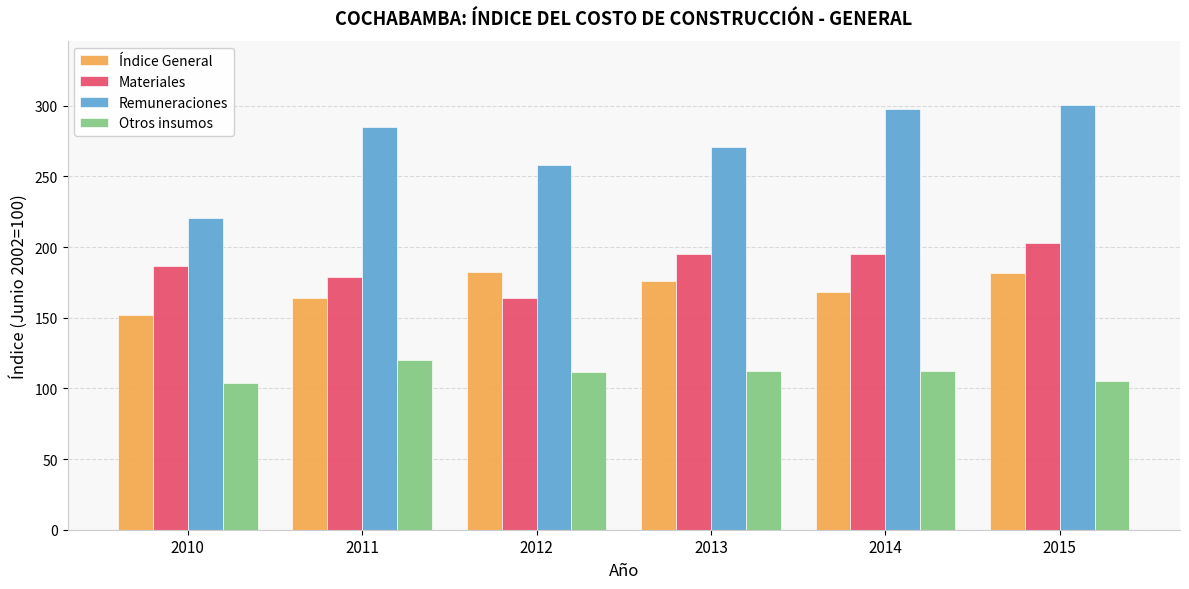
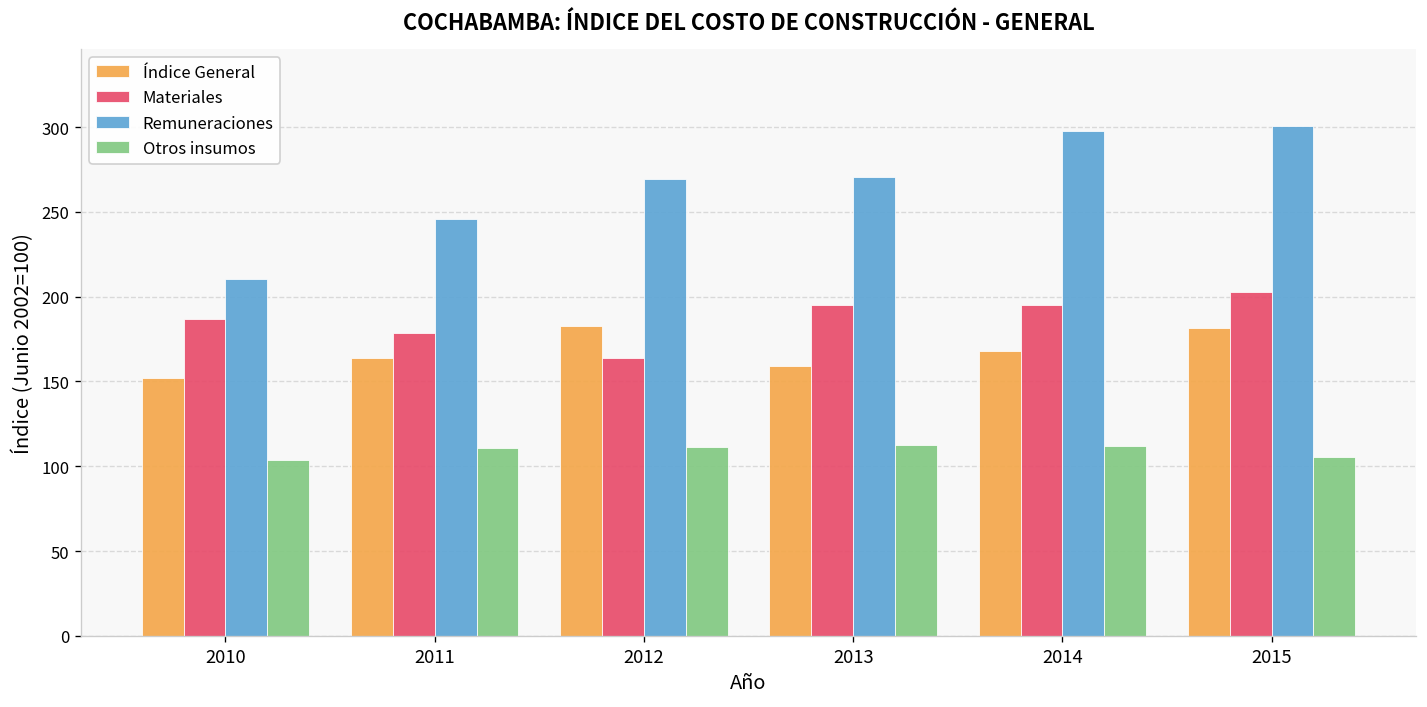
  {
    "Índice General": {
      "2010": 152,
      "2011": 164,
      "2012": 183,
-     "2013": 176,
+     "2013": 159,
      "2014": 168,
      "2015": 182
    },
    "Materiales": {
      "2010": 187,
      "2011": 179,
      "2012": 164,
      "2013": 195,
      "2014": 195,
      "2015": 203
    },
    "Remuneraciones": {
-     "2010": 221,
-     "2011": 285,
-     "2012": 258,
+     "2010": 210,
+     "2011": 246,
+     "2012": 270,
      "2013": 271,
      "2014": 298,
      "2015": 301
    },
    "Otros insumos": {
      "2010": 103,
-     "2011": 120,
+     "2011": 111,
      "2012": 111,
      "2013": 112,
      "2014": 112,
      "2015": 105
    }
  }
